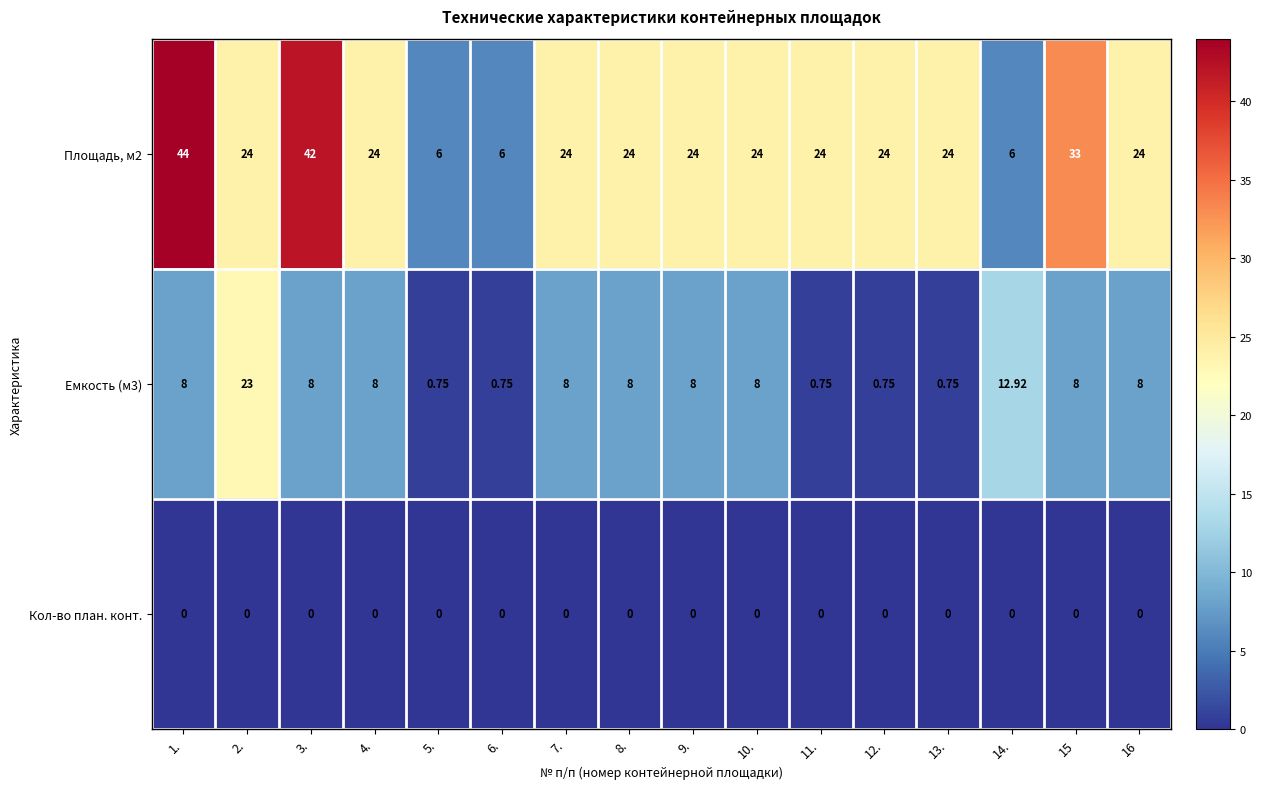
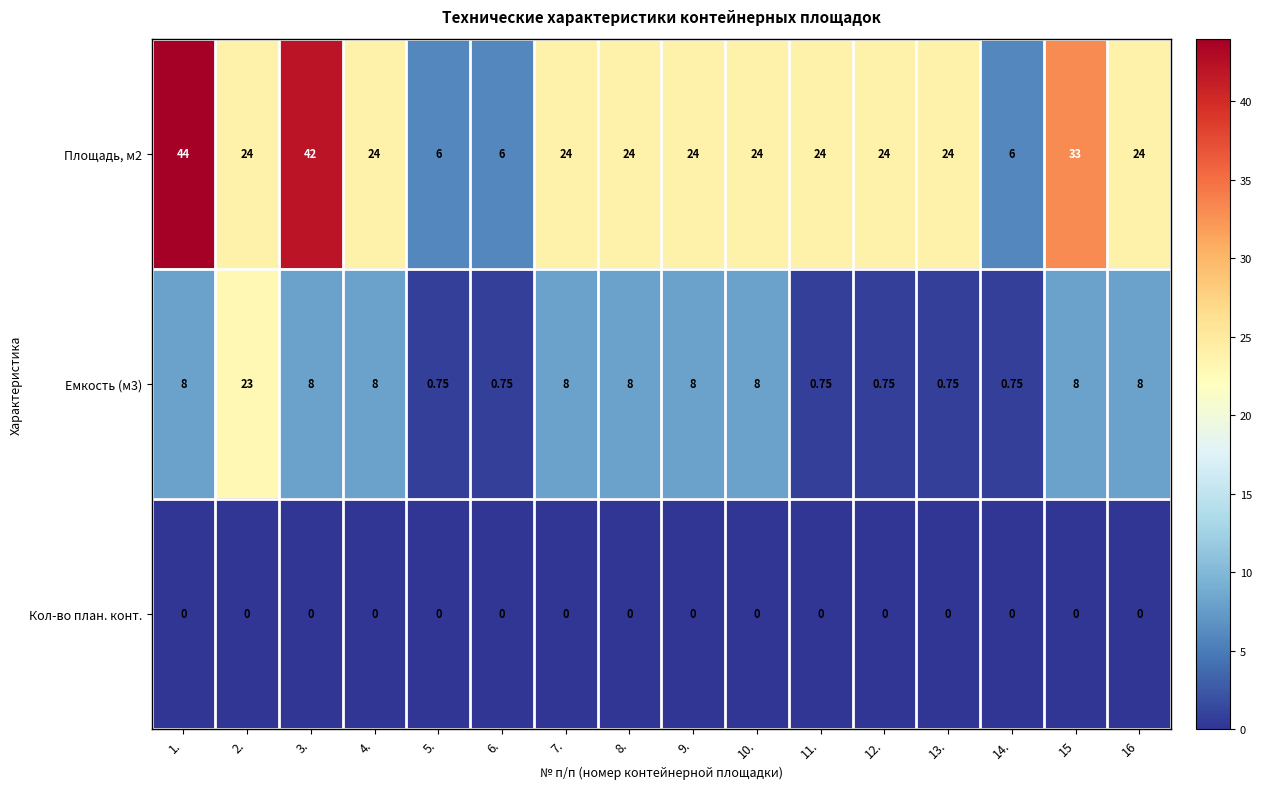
  {
    "Площадь, м2": {
      "1.": 44,
      "2.": 24,
      "3.": 42,
      "4.": 24,
      "5.": 6,
      "6.": 6,
      "7.": 24,
      "8.": 24,
      "9.": 24,
      "10.": 24,
      "11.": 24,
      "12.": 24,
      "13.": 24,
      "14.": 6,
      "15": 33,
      "16": 24
    },
    "Емкость (м3)": {
      "1.": 8,
      "2.": 23,
      "3.": 8,
      "4.": 8,
      "5.": 0.75,
      "6.": 0.75,
      "7.": 8,
      "8.": 8,
      "9.": 8,
      "10.": 8,
      "11.": 0.75,
      "12.": 0.75,
      "13.": 0.75,
-     "14.": 12.92,
+     "14.": 0.75,
      "15": 8,
      "16": 8
    },
    "Кол-во план. конт.": {
      "1.": 0,
      "2.": 0,
      "3.": 0,
      "4.": 0,
      "5.": 0,
      "6.": 0,
      "7.": 0,
      "8.": 0,
      "9.": 0,
      "10.": 0,
      "11.": 0,
      "12.": 0,
      "13.": 0,
      "14.": 0,
      "15": 0,
      "16": 0
    }
  }
